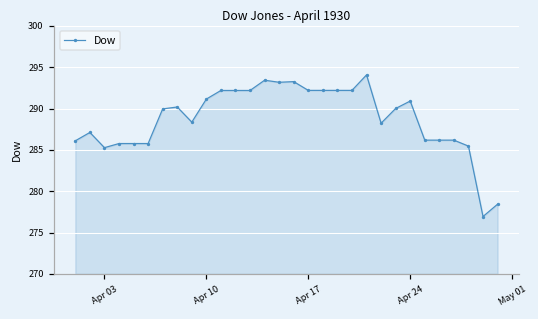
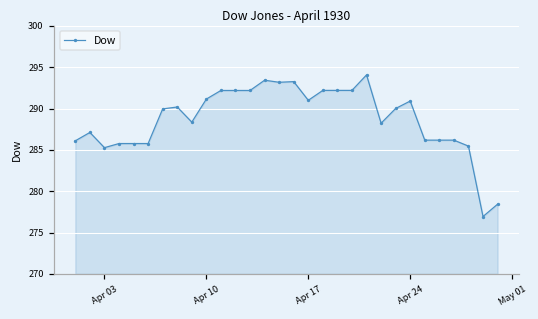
  {
    "Apr 03": 285,
    "Apr 10": 291,
-   "Apr 17": 292,
+   "Apr 17": 291,
    "Apr 24": 291
  }
